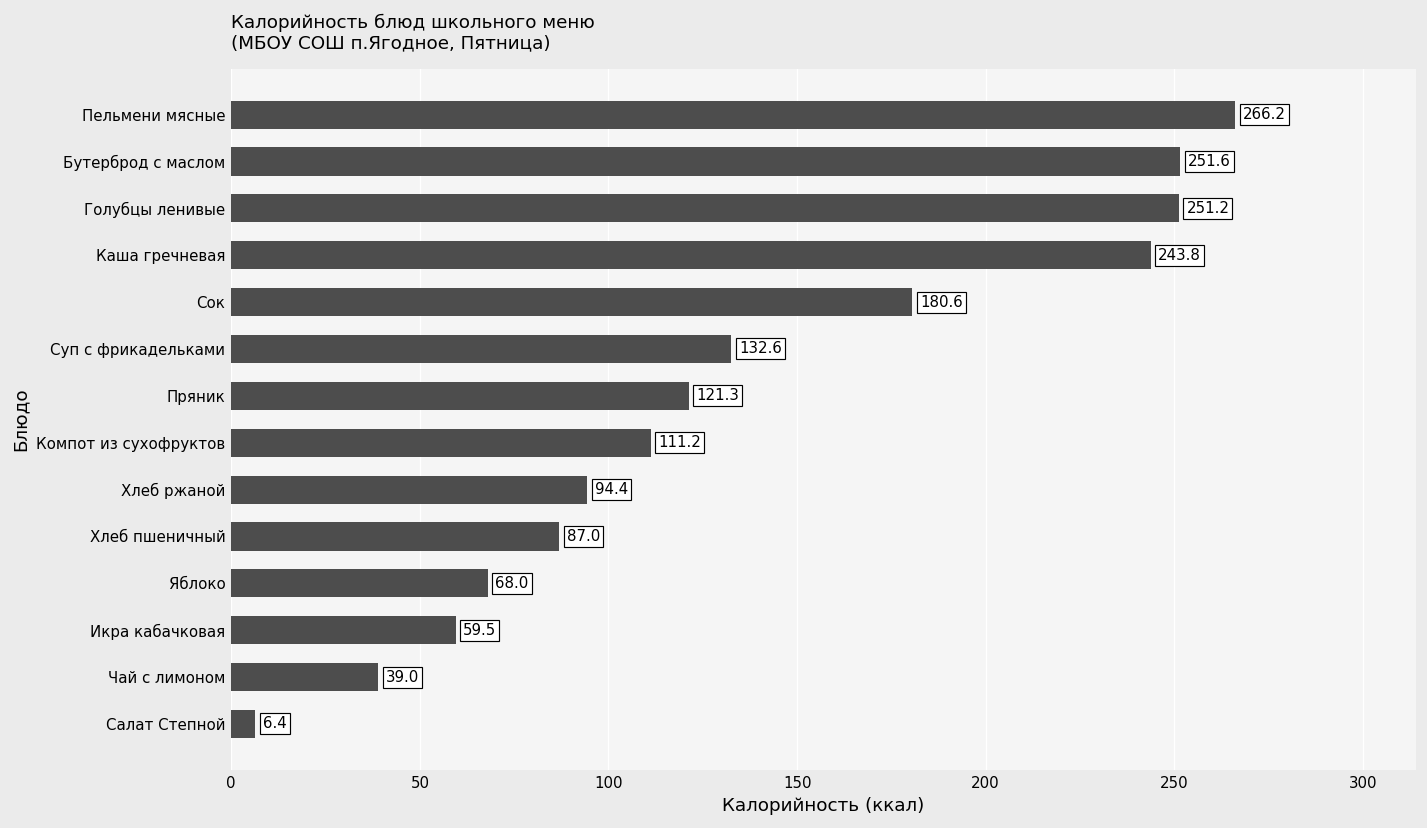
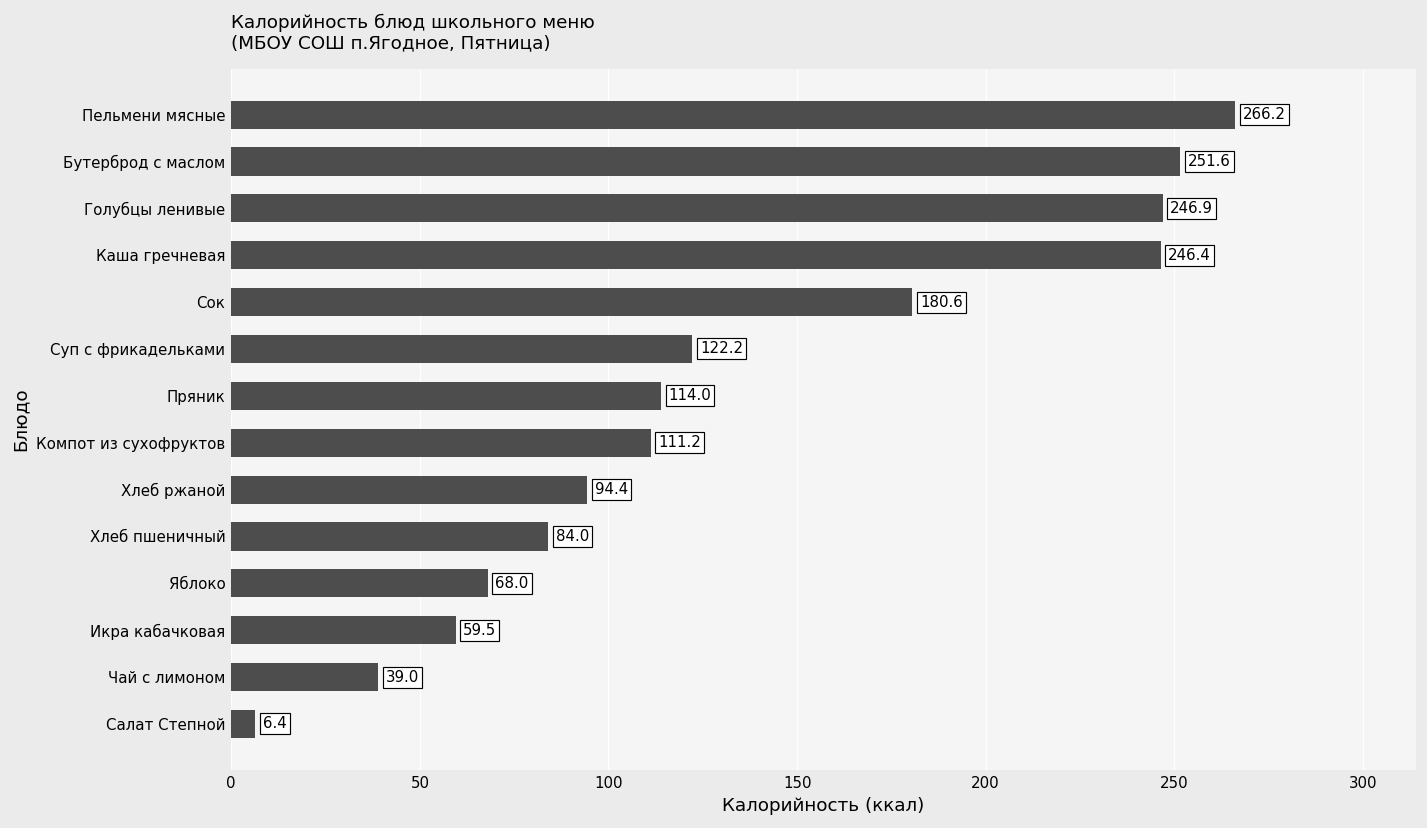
  {
-   "Голубцы ленивые": 251.2,
-   "Каша гречневая": 243.8,
-   "Суп с фрикадельками": 132.6,
-   "Пряник": 121.3,
-   "Хлеб пшеничный": 87.0
+   "Голубцы ленивые": 246.9,
+   "Каша гречневая": 246.4,
+   "Суп с фрикадельками": 122.2,
+   "Пряник": 114.0,
+   "Хлеб пшеничный": 84.0
  }
